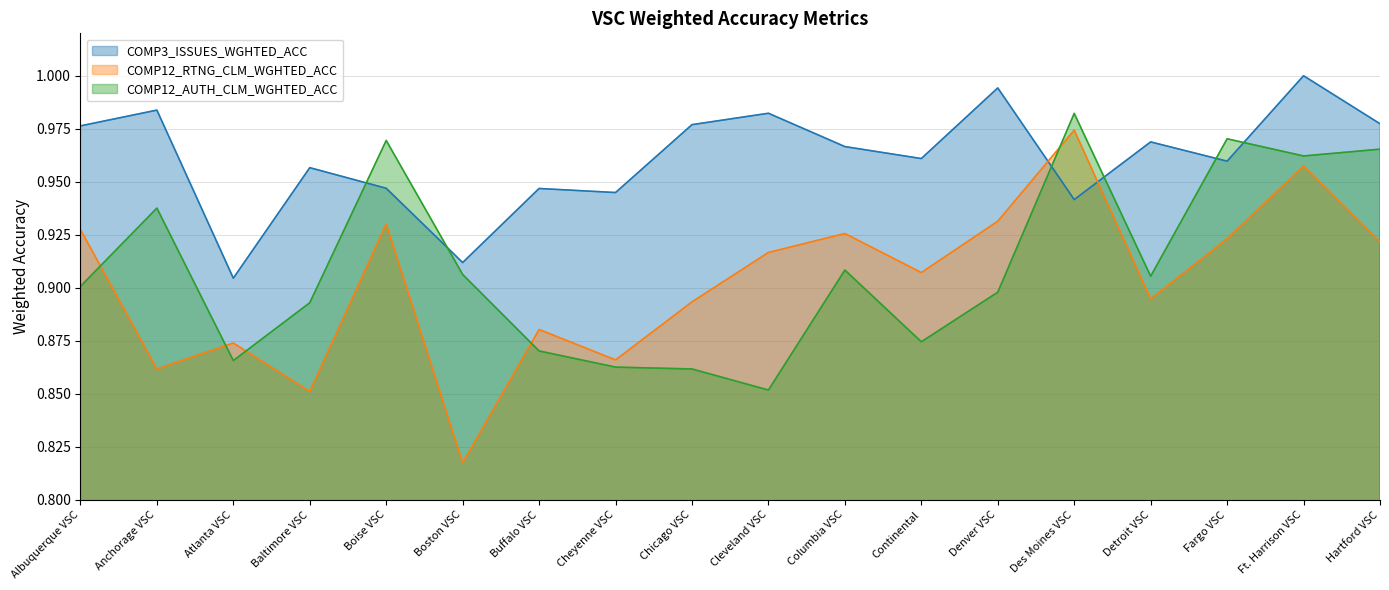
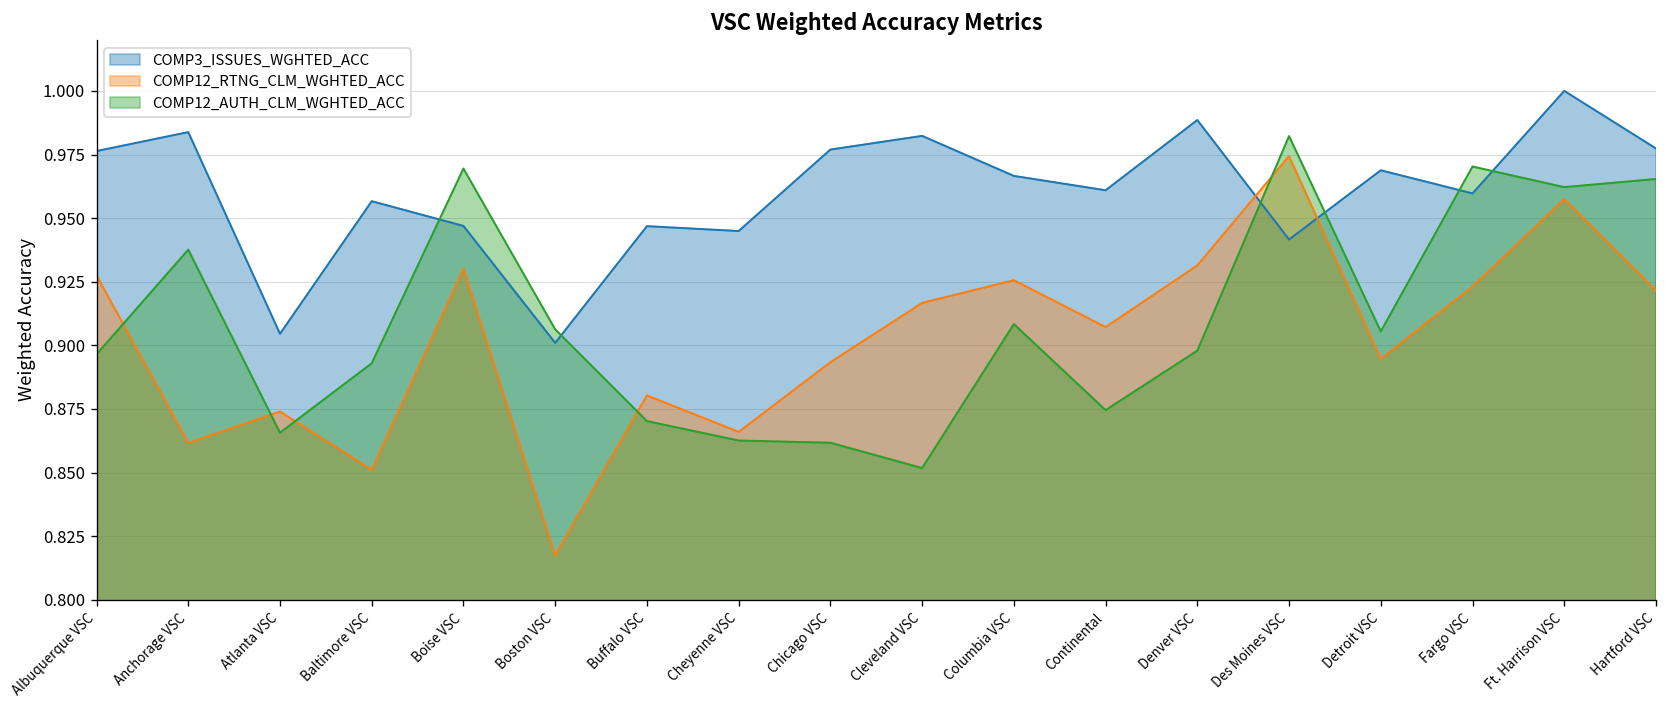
  {
    "COMP3_ISSUES_WGHTED_ACC": {
      "Albuquerque VSC": 0.976,
      "Anchorage VSC": 0.984,
      "Atlanta VSC": 0.905,
      "Baltimore VSC": 0.957,
      "Boise VSC": 0.947,
-     "Boston VSC": 0.912,
+     "Boston VSC": 0.901,
      "Buffalo VSC": 0.947,
      "Cheyenne VSC": 0.945,
      "Chicago VSC": 0.977,
      "Cleveland VSC": 0.982,
      "Columbia VSC": 0.967,
      "Continental": 0.961,
-     "Denver VSC": 0.994,
+     "Denver VSC": 0.989,
      "Des Moines VSC": 0.942,
      "Detroit VSC": 0.969,
      "Fargo VSC": 0.960,
      "Ft. Harrison VSC": 1.000,
      "Hartford VSC": 0.977
    },
    "COMP12_RTNG_CLM_WGHTED_ACC": {
      "Albuquerque VSC": 0.927,
      "Anchorage VSC": 0.862,
      "Atlanta VSC": 0.874,
      "Baltimore VSC": 0.851,
      "Boise VSC": 0.930,
      "Boston VSC": 0.817,
      "Buffalo VSC": 0.880,
      "Cheyenne VSC": 0.866,
      "Chicago VSC": 0.893,
      "Cleveland VSC": 0.917,
      "Columbia VSC": 0.926,
      "Continental": 0.907,
      "Denver VSC": 0.931,
      "Des Moines VSC": 0.974,
      "Detroit VSC": 0.895,
      "Fargo VSC": 0.923,
      "Ft. Harrison VSC": 0.957,
      "Hartford VSC": 0.922
    },
    "COMP12_AUTH_CLM_WGHTED_ACC": {
-     "Albuquerque VSC": 0.901,
+     "Albuquerque VSC": 0.896,
      "Anchorage VSC": 0.938,
      "Atlanta VSC": 0.866,
      "Baltimore VSC": 0.893,
      "Boise VSC": 0.969,
      "Boston VSC": 0.906,
      "Buffalo VSC": 0.870,
      "Cheyenne VSC": 0.863,
      "Chicago VSC": 0.862,
      "Cleveland VSC": 0.852,
      "Columbia VSC": 0.908,
      "Continental": 0.875,
      "Denver VSC": 0.898,
      "Des Moines VSC": 0.982,
      "Detroit VSC": 0.905,
      "Fargo VSC": 0.970,
      "Ft. Harrison VSC": 0.962,
      "Hartford VSC": 0.965
    }
  }
